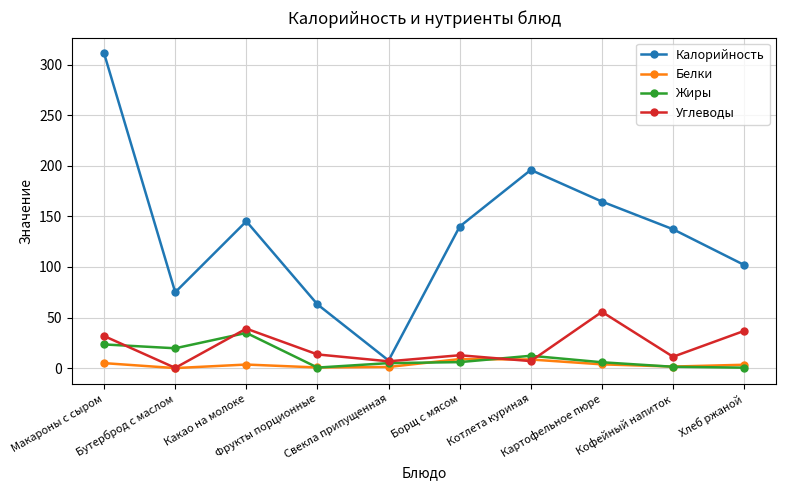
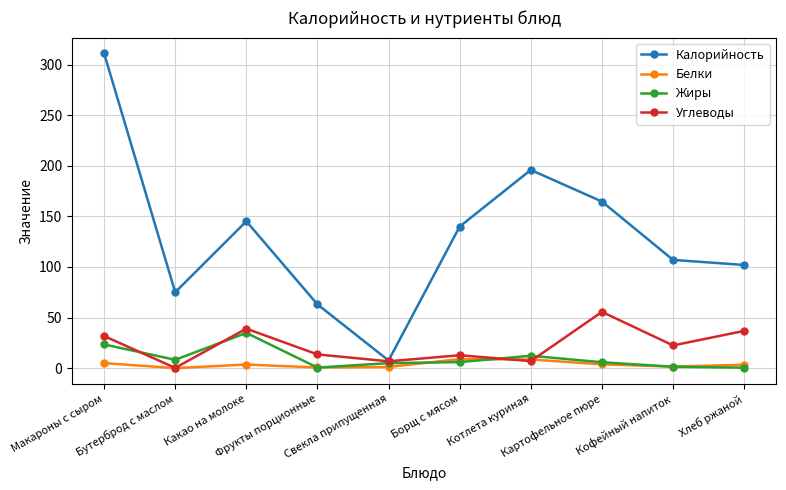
  {
    "Калорийность": {
      "Макароны с сыром": 311,
      "Бутерброд с маслом": 75,
      "Какао на молоке": 145,
      "Фрукты порционные": 63,
      "Борщ с мясом": 140,
      "Котлета куриная": 196,
      "Картофельное пюре": 165,
-     "Кофейный напиток": 137,
+     "Кофейный напиток": 107,
      "Хлеб ржаной": 102
    },
    "Белки": {
      "Макароны с сыром": 5,
      "Какао на молоке": 4,
      "Свекла припущенная": 1,
      "Борщ с мясом": 9,
      "Хлеб ржаной": 3
    },
    "Жиры": {
      "Макароны с сыром": 23,
-     "Бутерброд с маслом": 20,
+     "Бутерброд с маслом": 8,
      "Какао на молоке": 35,
      "Борщ с мясом": 6,
      "Котлета куриная": 12,
      "Хлеб ржаной": 0
    },
    "Углеводы": {
      "Макароны с сыром": 32,
      "Какао на молоке": 39,
      "Фрукты порционные": 14,
      "Борщ с мясом": 13,
      "Картофельное пюре": 56,
-     "Кофейный напиток": 11,
+     "Кофейный напиток": 22,
      "Хлеб ржаной": 37
    }
  }
